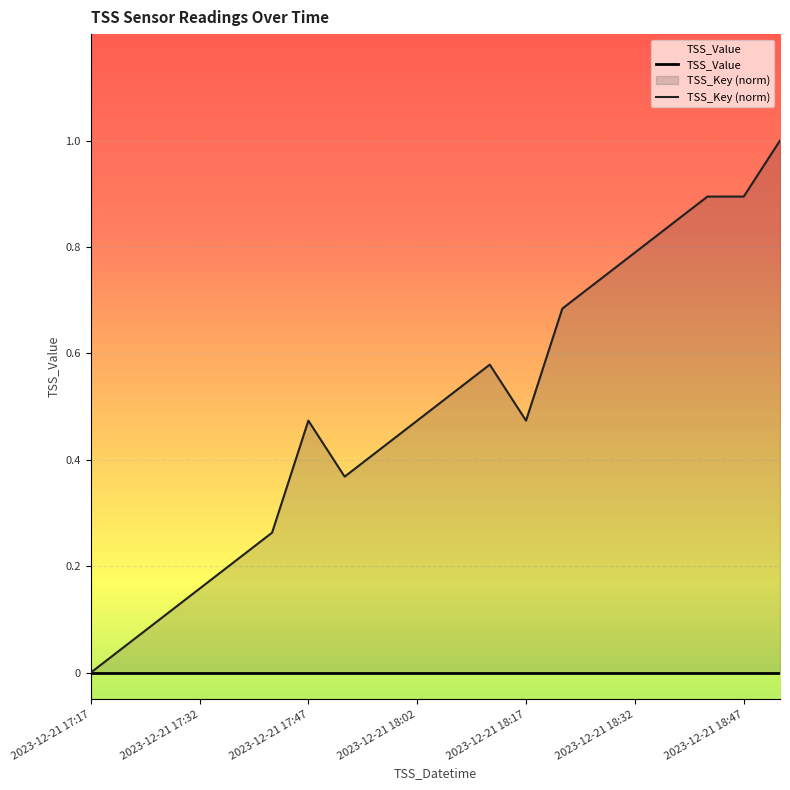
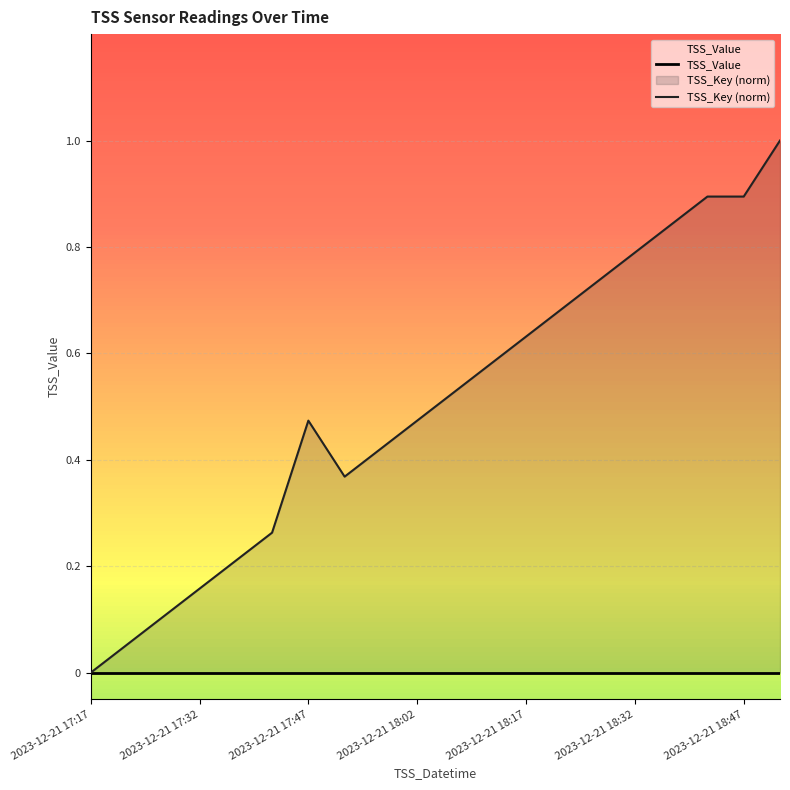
  {
    "TSS_Key (norm)": {
      "2023-12-21 17:32": 0.16,
      "2023-12-21 17:47": 0.47,
      "2023-12-21 18:02": 0.47,
-     "2023-12-21 18:17": 0.47,
+     "2023-12-21 18:17": 0.63,
      "2023-12-21 18:32": 0.79,
      "2023-12-21 18:47": 0.89
    }
  }
